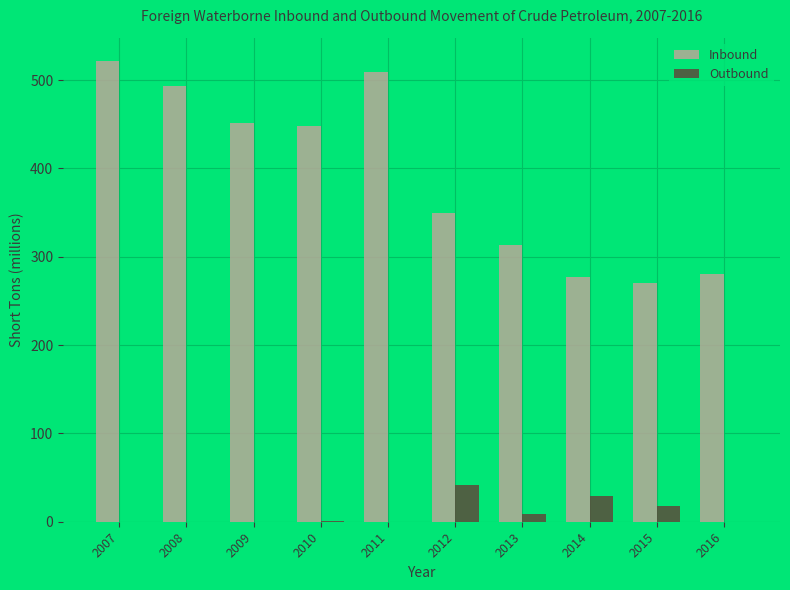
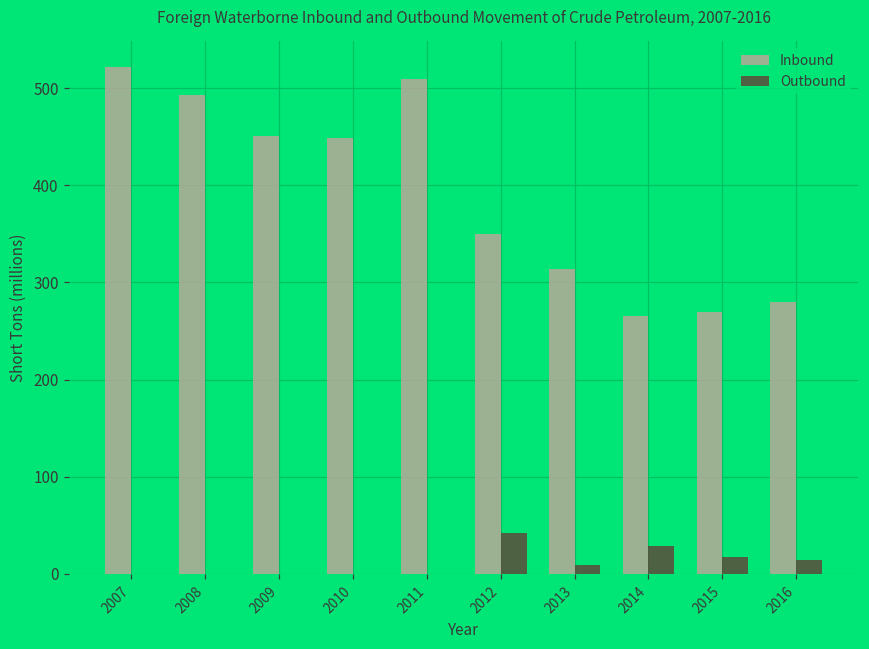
  {
    "Inbound": {
      "2007": 520,
      "2008": 490,
      "2009": 450,
      "2010": 450,
      "2011": 510,
      "2012": 350,
      "2013": 310,
-     "2014": 280,
+     "2014": 270,
      "2015": 270,
      "2016": 280
    },
    "Outbound": {
      "2007": 0,
      "2008": 0,
      "2009": 0,
      "2011": 0,
      "2012": 40,
      "2013": 10,
      "2014": 30,
      "2015": 20,
-     "2016": 0
+     "2016": 10
    }
  }
